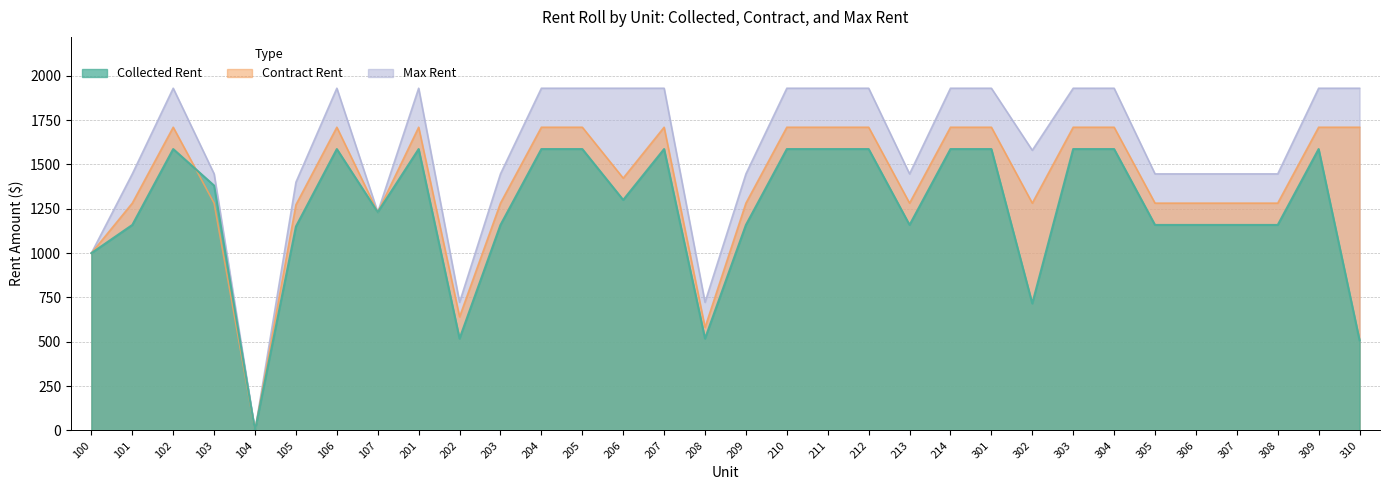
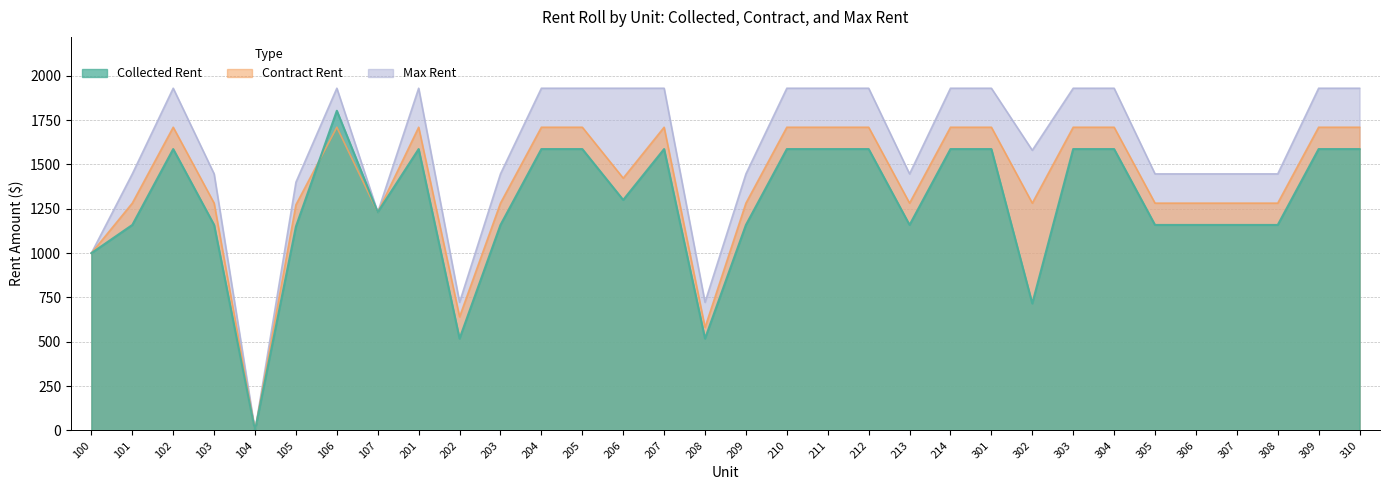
  {
    "Max Rent": {
      "101": 1450,
      "102": 1930,
      "103": 1450,
      "105": 1400,
      "106": 1930,
      "201": 1930,
      "202": 720,
      "203": 1450,
      "204": 1930,
      "205": 1930,
      "206": 1930,
      "207": 1930,
      "208": 720,
      "209": 1450,
      "210": 1930,
      "211": 1930,
      "212": 1930,
      "213": 1450,
      "214": 1930,
      "301": 1930,
      "302": 1580,
      "303": 1930,
      "304": 1930,
      "305": 1450,
      "306": 1450,
      "307": 1450,
      "308": 1450,
      "309": 1930,
      "310": 1930
    },
    "Contract Rent": {
      "101": 1280,
      "102": 1710,
      "103": 1280,
      "105": 1270,
      "106": 1710,
      "201": 1710,
      "202": 640,
      "203": 1280,
      "204": 1710,
      "205": 1710,
      "206": 1420,
      "207": 1710,
      "208": 580,
      "209": 1280,
      "210": 1710,
      "211": 1710,
      "212": 1710,
      "213": 1280,
      "214": 1710,
      "301": 1710,
      "302": 1280,
      "303": 1710,
      "304": 1710,
      "305": 1280,
      "306": 1280,
      "307": 1280,
      "308": 1280,
      "309": 1710,
      "310": 1710
    },
    "Collected Rent": {
      "101": 1160,
      "102": 1590,
-     "103": 1380,
+     "103": 1160,
      "105": 1150,
-     "106": 1590,
+     "106": 1800,
      "201": 1590,
      "202": 520,
      "203": 1160,
      "204": 1590,
      "205": 1590,
      "206": 1300,
      "207": 1590,
      "208": 520,
      "209": 1160,
      "210": 1590,
      "211": 1590,
      "212": 1590,
      "213": 1160,
      "214": 1590,
      "301": 1590,
      "302": 720,
      "303": 1590,
      "304": 1590,
      "305": 1160,
      "306": 1160,
      "307": 1160,
      "308": 1160,
      "309": 1590,
-     "310": 510
+     "310": 1590
    }
  }
